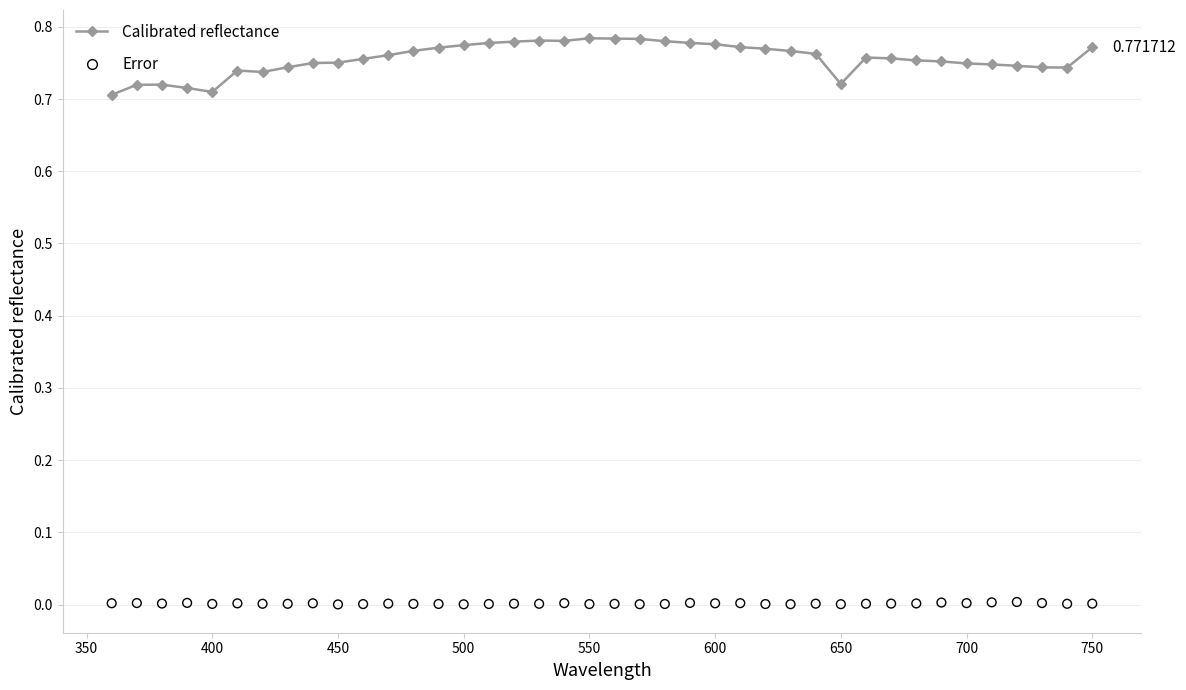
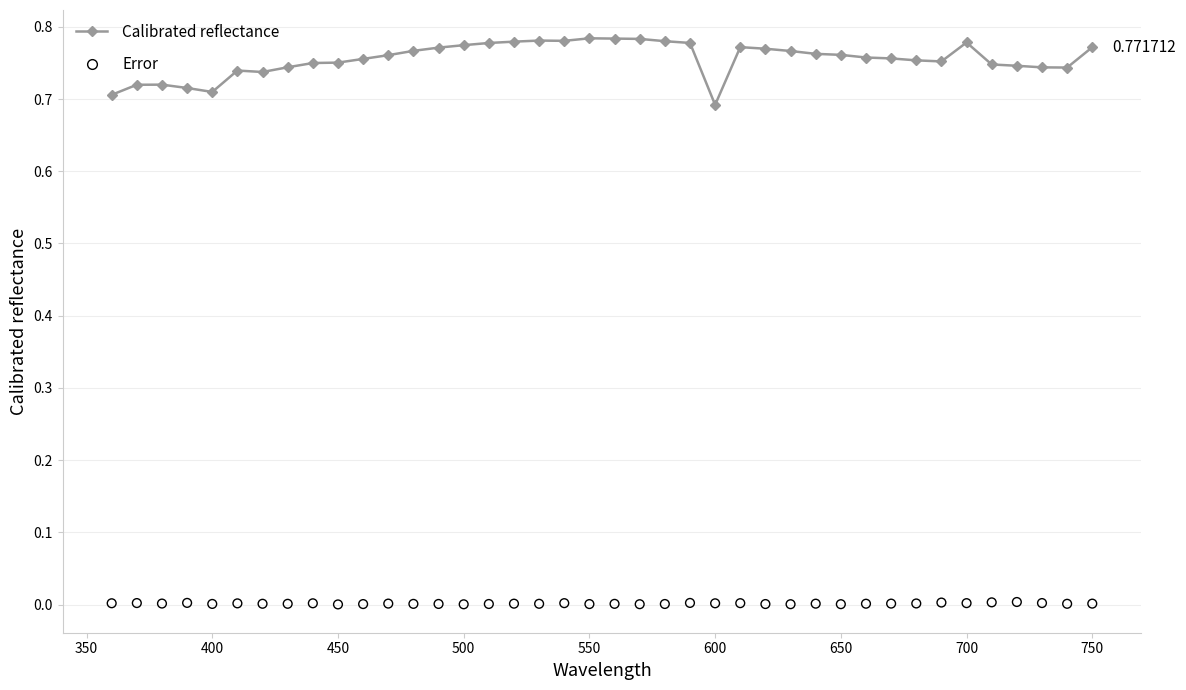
  {
    "Calibrated reflectance": {
      "400": 0.71,
      "450": 0.75,
      "500": 0.77,
      "550": 0.78,
-     "600": 0.78,
-     "650": 0.72,
-     "700": 0.75
+     "600": 0.69,
+     "650": 0.76,
+     "700": 0.78
    }
  }
